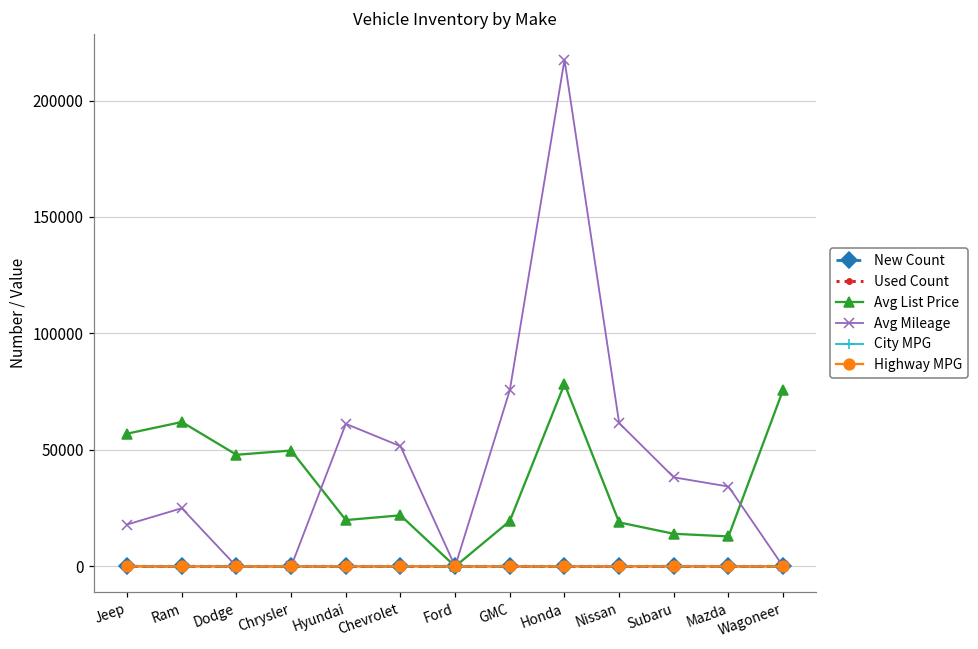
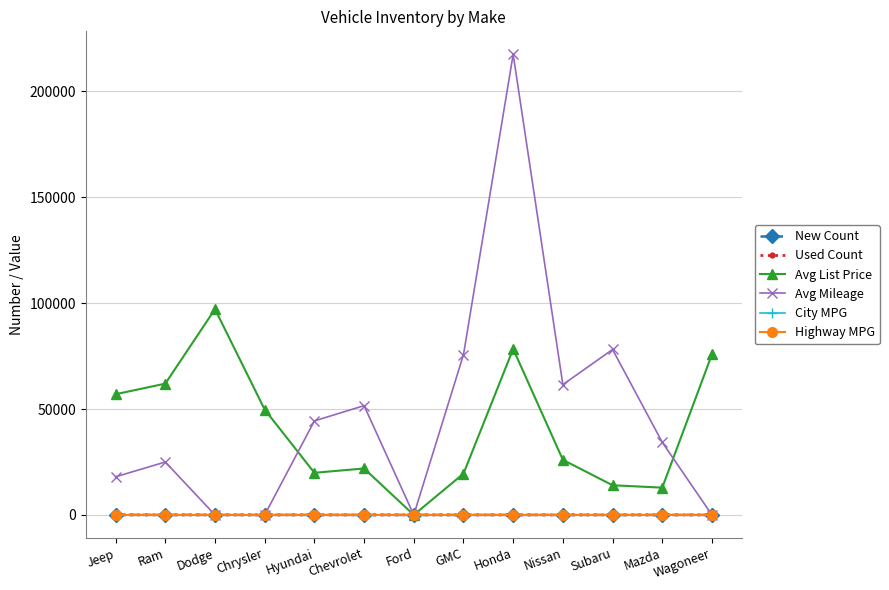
  {
    "Highway MPG": {
      "Jeep": 0,
      "Ram": 0,
      "Hyundai": 0,
      "Chevrolet": 0,
      "GMC": 0,
      "Honda": 0,
      "Nissan": 0,
      "Subaru": 0,
      "Mazda": 0
    },
    "Avg List Price": {
      "Jeep": 57000,
      "Ram": 62000,
-     "Dodge": 48000,
+     "Dodge": 97000,
      "Chrysler": 50000,
      "Hyundai": 20000,
      "Chevrolet": 22000,
      "GMC": 20000,
      "Honda": 78000,
-     "Nissan": 19000,
+     "Nissan": 26000,
      "Subaru": 14000,
      "Mazda": 13000,
      "Wagoneer": 76000
    },
    "Avg Mileage": {
      "Jeep": 18000,
      "Ram": 25000,
-     "Hyundai": 61000,
+     "Hyundai": 44000,
      "Chevrolet": 52000,
      "GMC": 76000,
      "Honda": 217000,
      "Nissan": 62000,
-     "Subaru": 38000,
+     "Subaru": 78000,
      "Mazda": 34000
    }
  }
